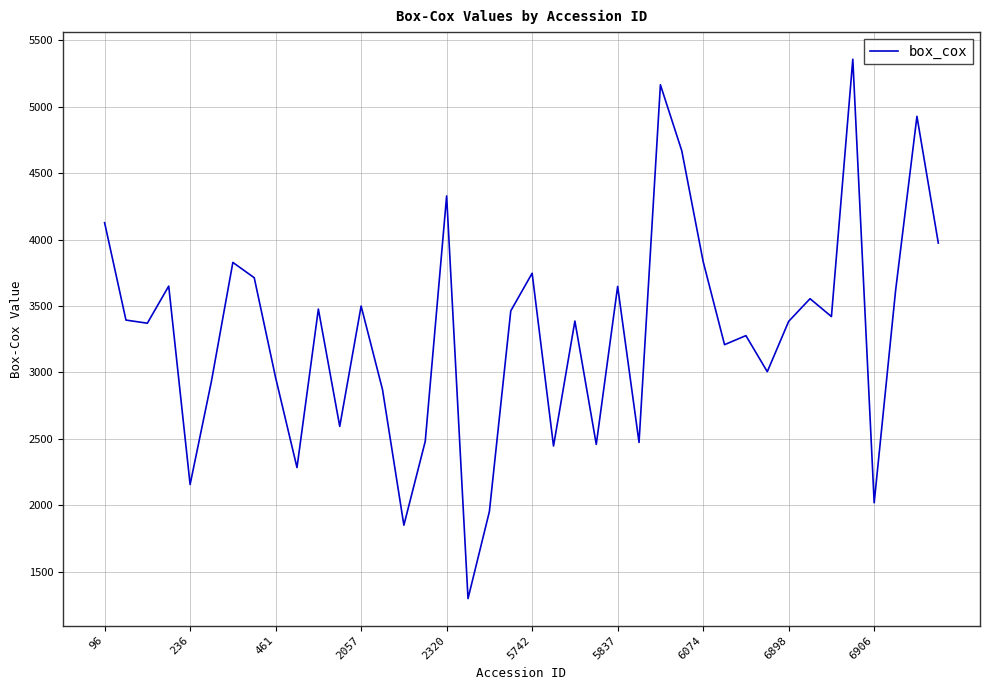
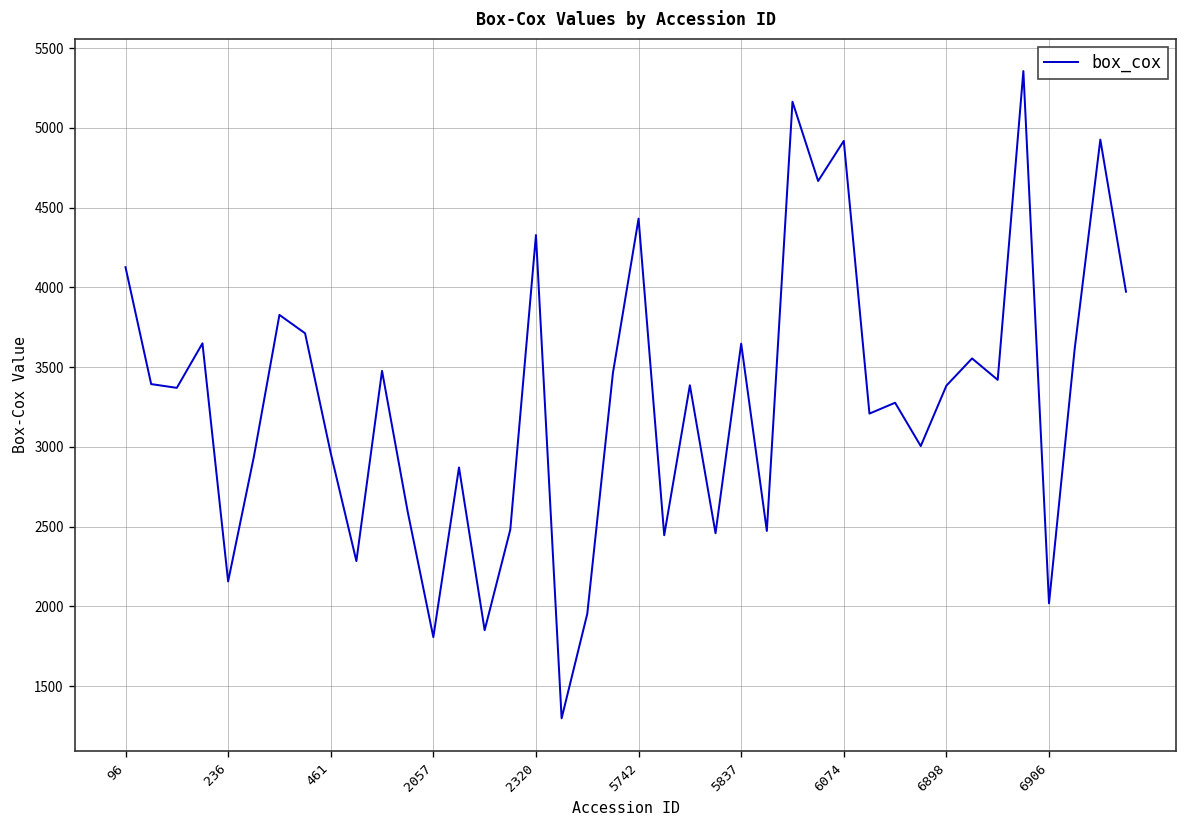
  {
    "96": 4130,
    "236": 2160,
    "461": 2960,
-   "2057": 3500,
+   "2057": 1810,
    "2320": 4330,
-   "5742": 3750,
+   "5742": 4430,
    "5837": 3650,
-   "6074": 3830,
+   "6074": 4920,
    "6898": 3380,
    "6906": 2020
  }
